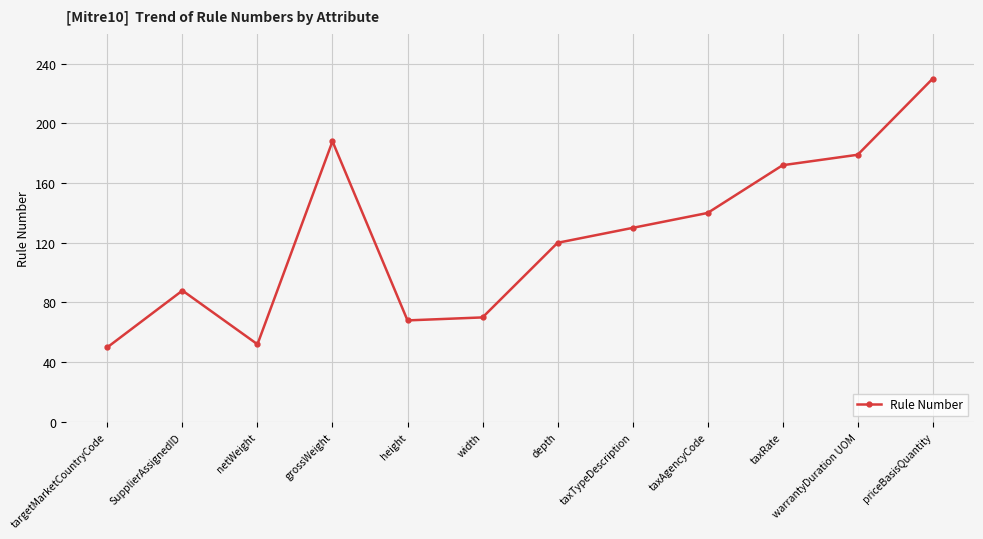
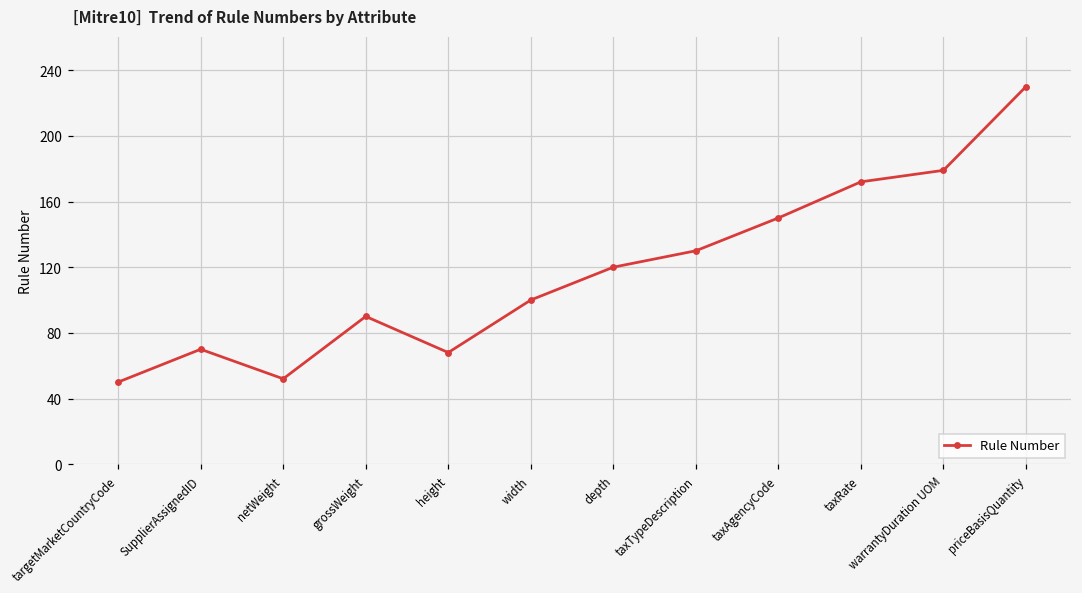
  {
    "targetMarketCountryCode": 50,
-   "SupplierAssignedID": 88,
+   "SupplierAssignedID": 70,
    "netWeight": 52,
-   "grossWeight": 188,
+   "grossWeight": 90,
    "height": 68,
-   "width": 70,
+   "width": 100,
    "depth": 120,
    "taxTypeDescription": 130,
-   "taxAgencyCode": 140,
+   "taxAgencyCode": 150,
    "taxRate": 172,
    "warrantyDuration UOM": 179,
    "priceBasisQuantity": 230
  }
